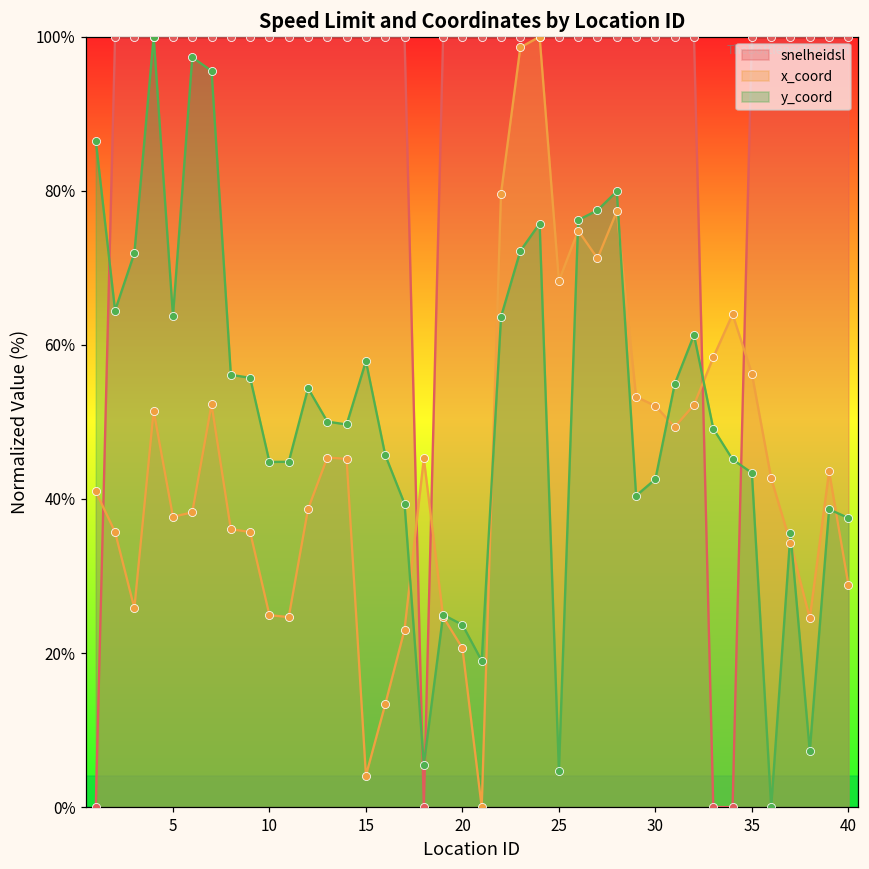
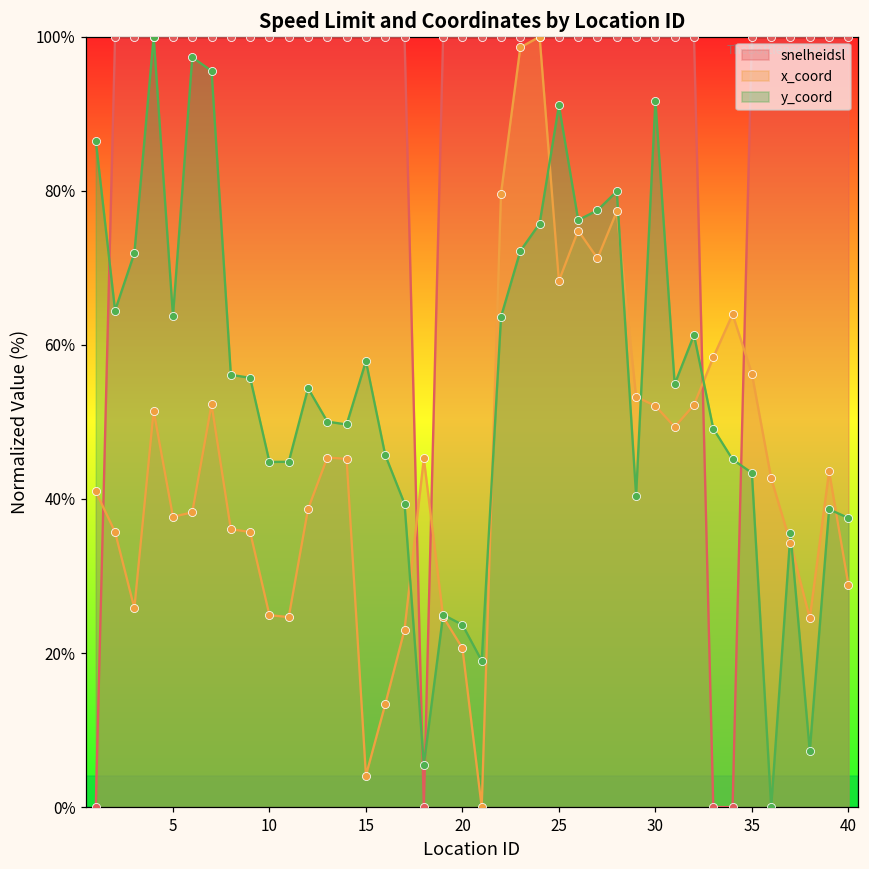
  {
    "y_coord": {
      "5": "64%",
      "10": "45%",
      "15": "58%",
      "20": "24%",
-     "25": "5%",
-     "30": "43%",
+     "25": "91%",
+     "30": "92%",
      "35": "43%",
      "40": "38%"
    }
  }
